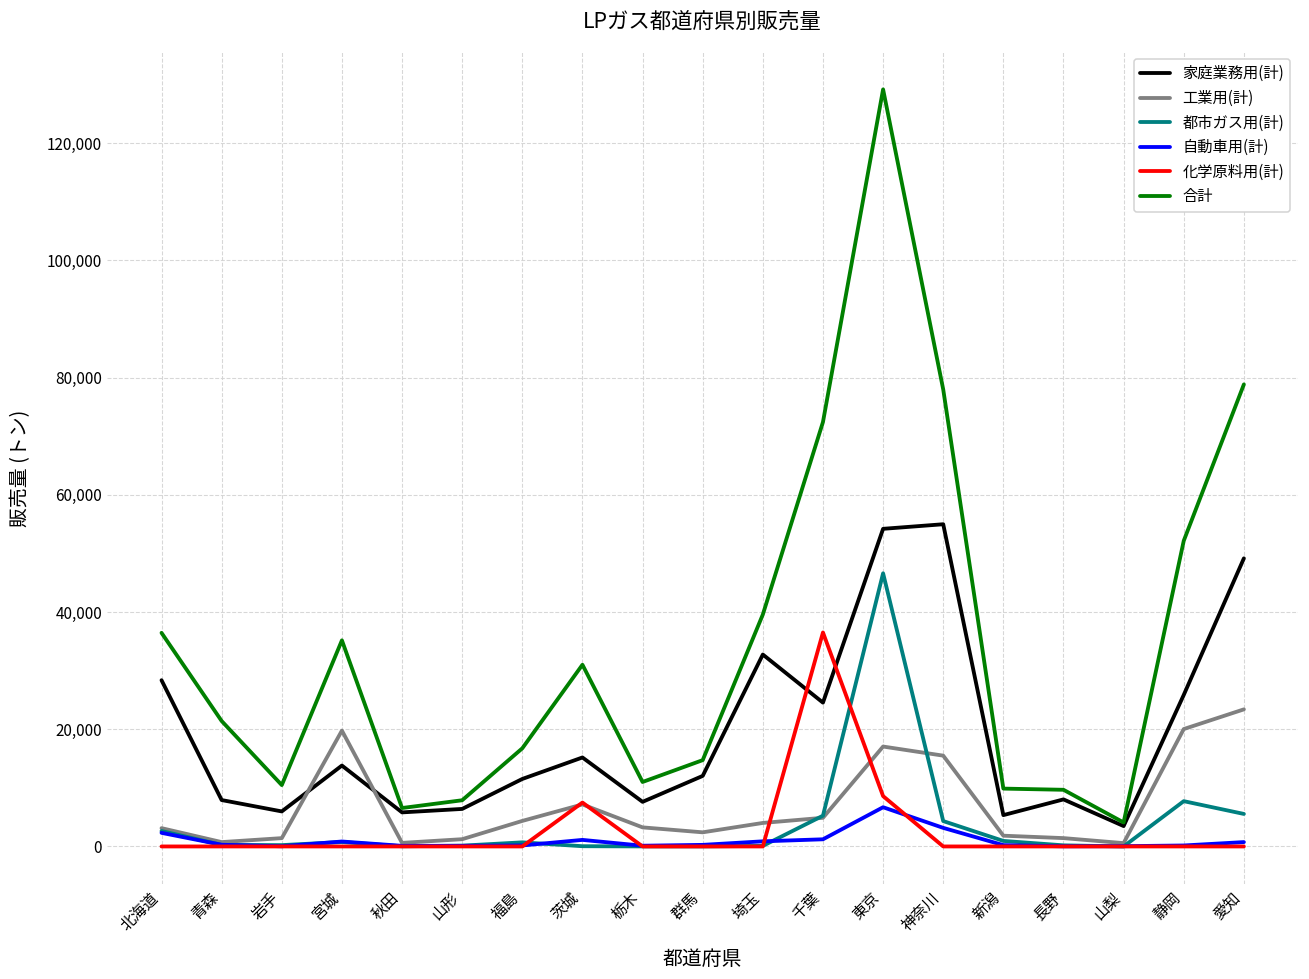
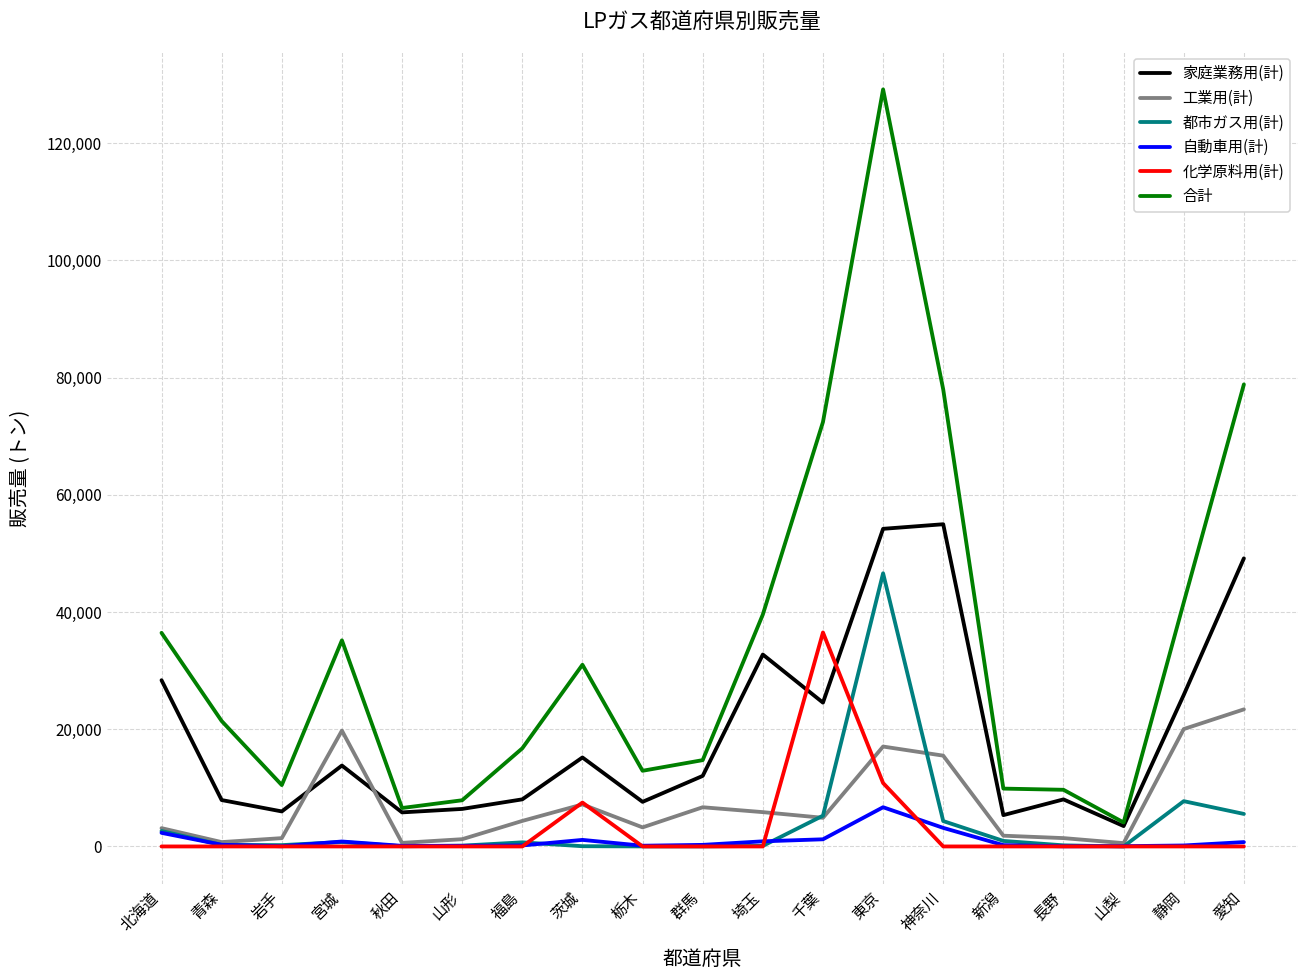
  {
    "家庭業務用(計)": {
      "北海道": "28,000",
      "青森": "8,000",
      "岩手": "6,000",
      "宮城": "14,000",
      "秋田": "6,000",
      "山形": "6,000",
-     "福島": "12,000",
+     "福島": "8,000",
      "茨城": "15,000",
      "栃木": "8,000",
      "群馬": "12,000",
      "埼玉": "33,000",
      "千葉": "25,000",
      "東京": "54,000",
      "神奈川": "55,000",
      "新潟": "5,000",
      "長野": "8,000",
      "山梨": "3,000",
      "静岡": "26,000",
      "愛知": "49,000"
    },
    "工業用(計)": {
      "北海道": "3,000",
      "岩手": "1,000",
      "宮城": "20,000",
      "秋田": "1,000",
      "山形": "1,000",
      "福島": "4,000",
      "栃木": "3,000",
-     "群馬": "2,000",
-     "埼玉": "4,000",
+     "群馬": "7,000",
+     "埼玉": "6,000",
      "東京": "17,000",
      "神奈川": "15,000",
      "新潟": "2,000",
      "長野": "1,000",
      "山梨": "1,000",
      "静岡": "20,000",
      "愛知": "23,000"
    },
    "都市ガス用(計)": {
      "福島": "1,000",
      "茨城": "0",
      "東京": "47,000",
      "神奈川": "4,000",
      "新潟": "1,000",
      "静岡": "8,000",
      "愛知": "6,000"
    },
    "自動車用(計)": {
      "茨城": "1,000",
      "埼玉": "1,000",
      "千葉": "1,000",
      "東京": "7,000",
      "神奈川": "3,000",
      "愛知": "1,000"
    },
    "化学原料用(計)": {
      "北海道": "0",
      "宮城": "0",
      "千葉": "37,000",
-     "東京": "9,000",
+     "東京": "11,000",
      "神奈川": "0",
      "愛知": "0"
    },
    "合計": {
      "北海道": "36,000",
      "青森": "21,000",
      "岩手": "10,000",
      "宮城": "35,000",
      "秋田": "7,000",
      "山形": "8,000",
      "福島": "17,000",
      "茨城": "31,000",
-     "栃木": "11,000",
+     "栃木": "13,000",
      "群馬": "15,000",
      "埼玉": "40,000",
      "千葉": "72,000",
      "東京": "129,000",
      "神奈川": "78,000",
      "新潟": "10,000",
      "長野": "10,000",
      "山梨": "4,000",
-     "静岡": "52,000",
+     "静岡": "42,000",
      "愛知": "79,000"
    }
  }
